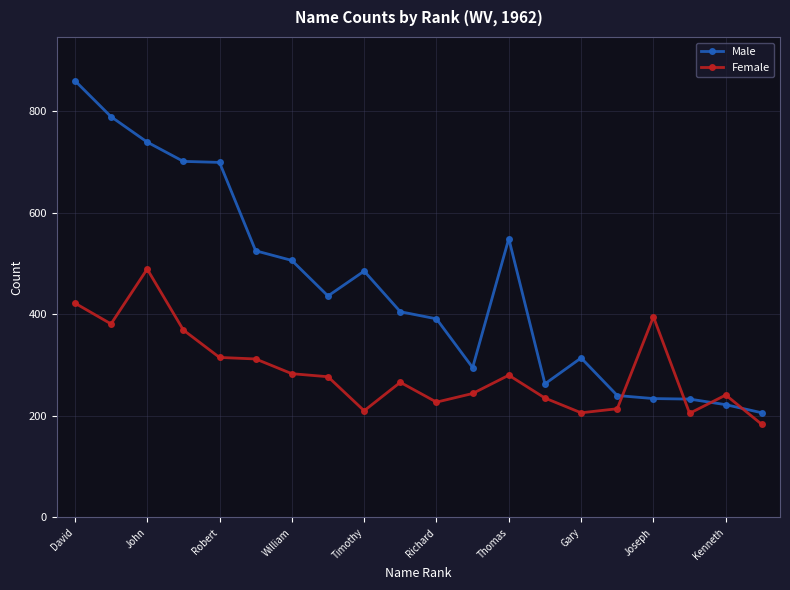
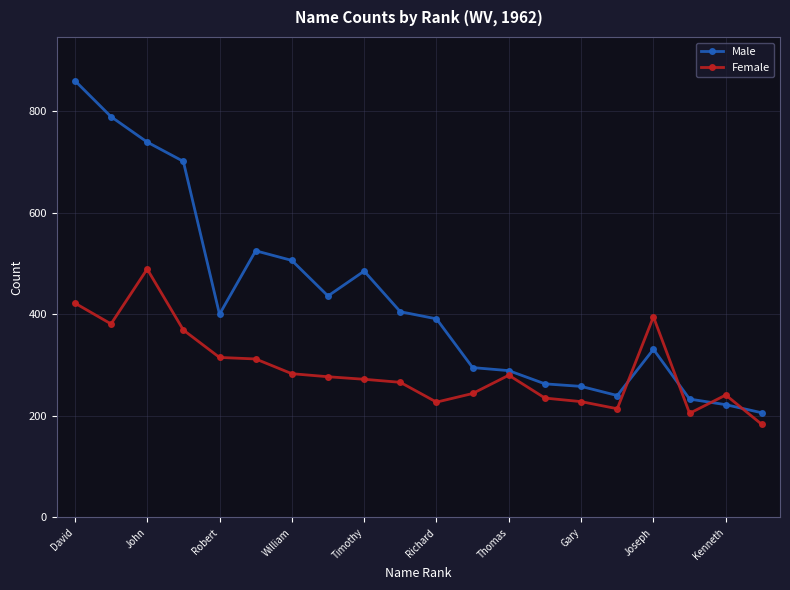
  {
    "Male": {
      "David": 860,
      "John": 740,
-     "Robert": 700,
+     "Robert": 400,
      "William": 510,
      "Timothy": 490,
      "Richard": 390,
-     "Thomas": 550,
-     "Gary": 310,
-     "Joseph": 230,
+     "Thomas": 290,
+     "Gary": 260,
+     "Joseph": 330,
      "Kenneth": 220
    },
    "Female": {
      "David": 420,
      "John": 490,
      "Robert": 320,
      "William": 280,
-     "Timothy": 210,
+     "Timothy": 270,
      "Richard": 230,
      "Thomas": 280,
-     "Gary": 210,
+     "Gary": 230,
      "Joseph": 400,
      "Kenneth": 240
    }
  }
